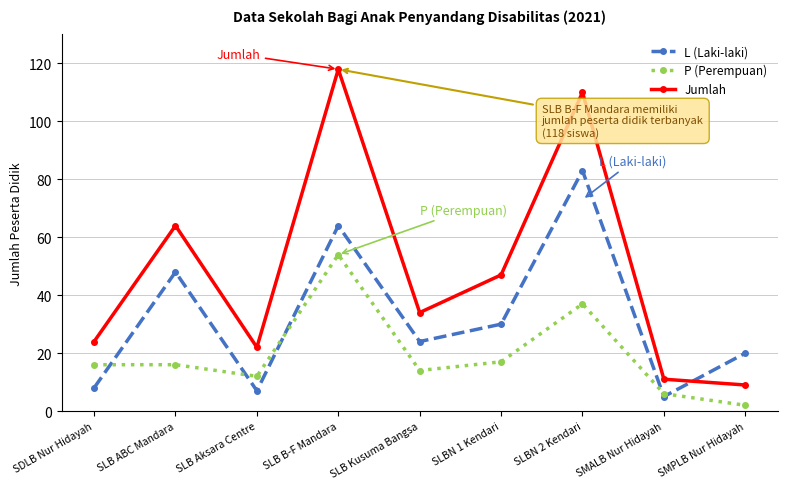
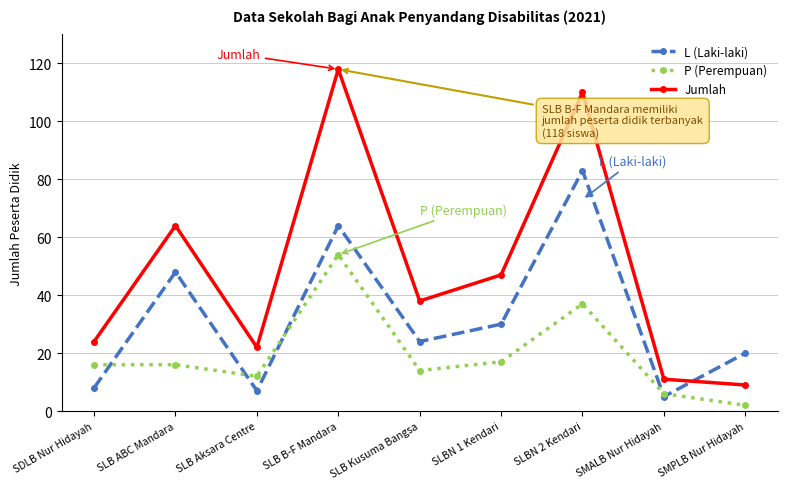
  {
    "L (Laki-laki)": {
      "SDLB Nur Hidayah": 8,
      "SLB ABC Mandara": 48,
      "SLB Aksara Centre": 7,
      "SLB B-F Mandara": 64,
      "SLB Kusuma Bangsa": 24,
      "SLBN 1 Kendari": 30,
      "SLBN 2 Kendari": 83,
      "SMALB Nur Hidayah": 5,
      "SMPLB Nur Hidayah": 20
    },
    "P (Perempuan)": {
      "SDLB Nur Hidayah": 16,
      "SLB ABC Mandara": 16,
      "SLB Aksara Centre": 12,
      "SLB B-F Mandara": 54,
      "SLB Kusuma Bangsa": 14,
      "SLBN 1 Kendari": 17,
      "SLBN 2 Kendari": 37,
      "SMALB Nur Hidayah": 6,
      "SMPLB Nur Hidayah": 2
    },
    "Jumlah": {
      "SDLB Nur Hidayah": 24,
      "SLB ABC Mandara": 64,
      "SLB Aksara Centre": 22,
      "SLB B-F Mandara": 118,
-     "SLB Kusuma Bangsa": 34,
+     "SLB Kusuma Bangsa": 38,
      "SLBN 1 Kendari": 47,
      "SMALB Nur Hidayah": 11,
      "SMPLB Nur Hidayah": 9
    }
  }
